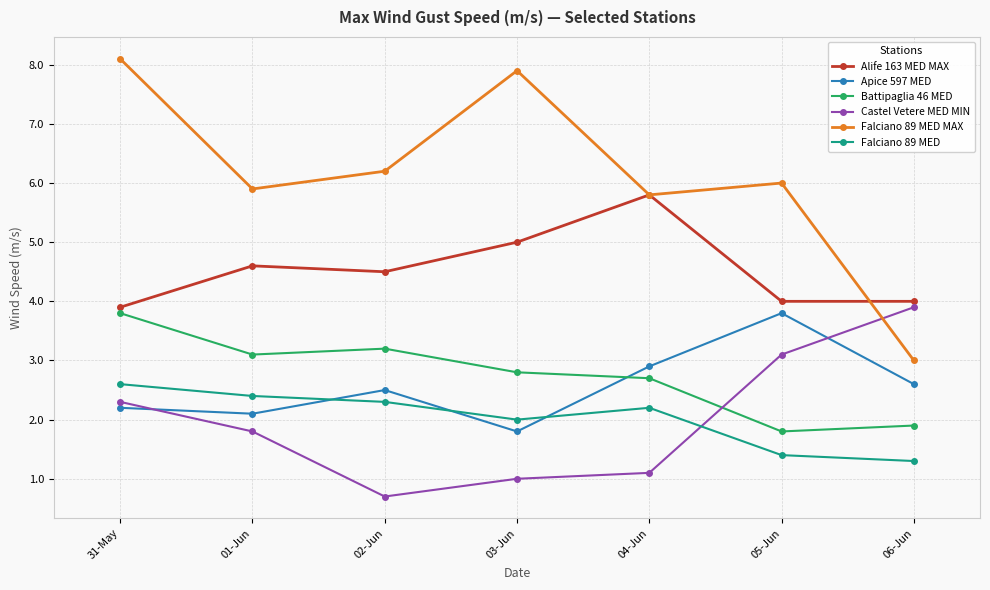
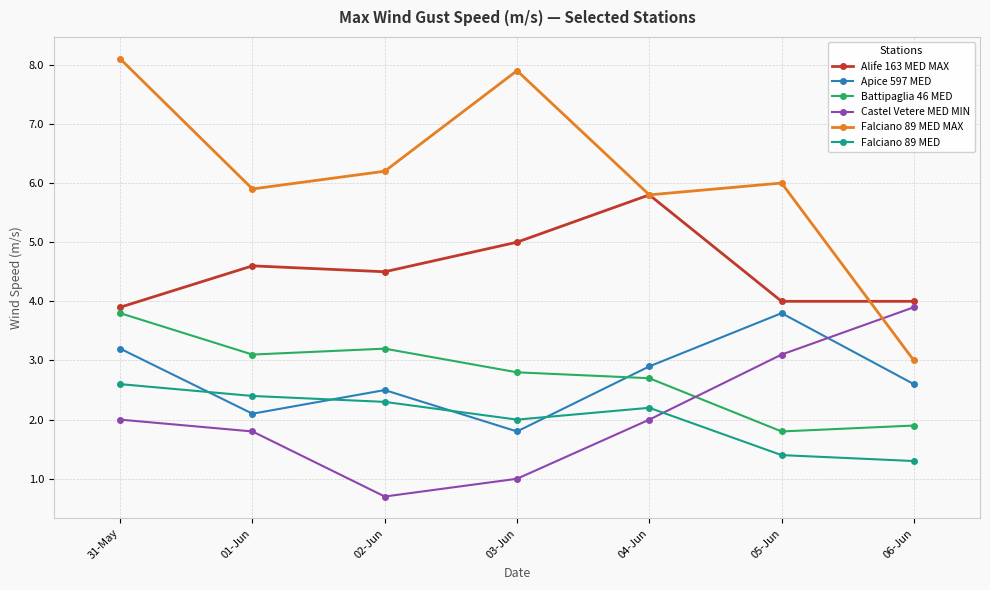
  {
    "Alife 163 MED MAX": {
      "31-May": 3.9,
      "01-Jun": 4.6,
      "02-Jun": 4.5,
      "03-Jun": 5.0,
      "05-Jun": 4.0,
      "06-Jun": 4.0
    },
    "Apice 597 MED": {
-     "31-May": 2.2,
+     "31-May": 3.2,
      "01-Jun": 2.1,
      "02-Jun": 2.5,
      "03-Jun": 1.8,
      "04-Jun": 2.9,
      "05-Jun": 3.8,
      "06-Jun": 2.6
    },
    "Castel Vetere MED MIN": {
-     "31-May": 2.3,
+     "31-May": 2.0,
      "01-Jun": 1.8,
      "02-Jun": 0.7,
      "03-Jun": 1.0,
-     "04-Jun": 1.1,
+     "04-Jun": 2.0,
      "05-Jun": 3.1,
      "06-Jun": 3.9
    },
    "Falciano 89 MED MAX": {
      "31-May": 8.1,
      "01-Jun": 5.9,
      "02-Jun": 6.2,
      "03-Jun": 7.9,
      "05-Jun": 6.0,
      "06-Jun": 3.0
    }
  }
